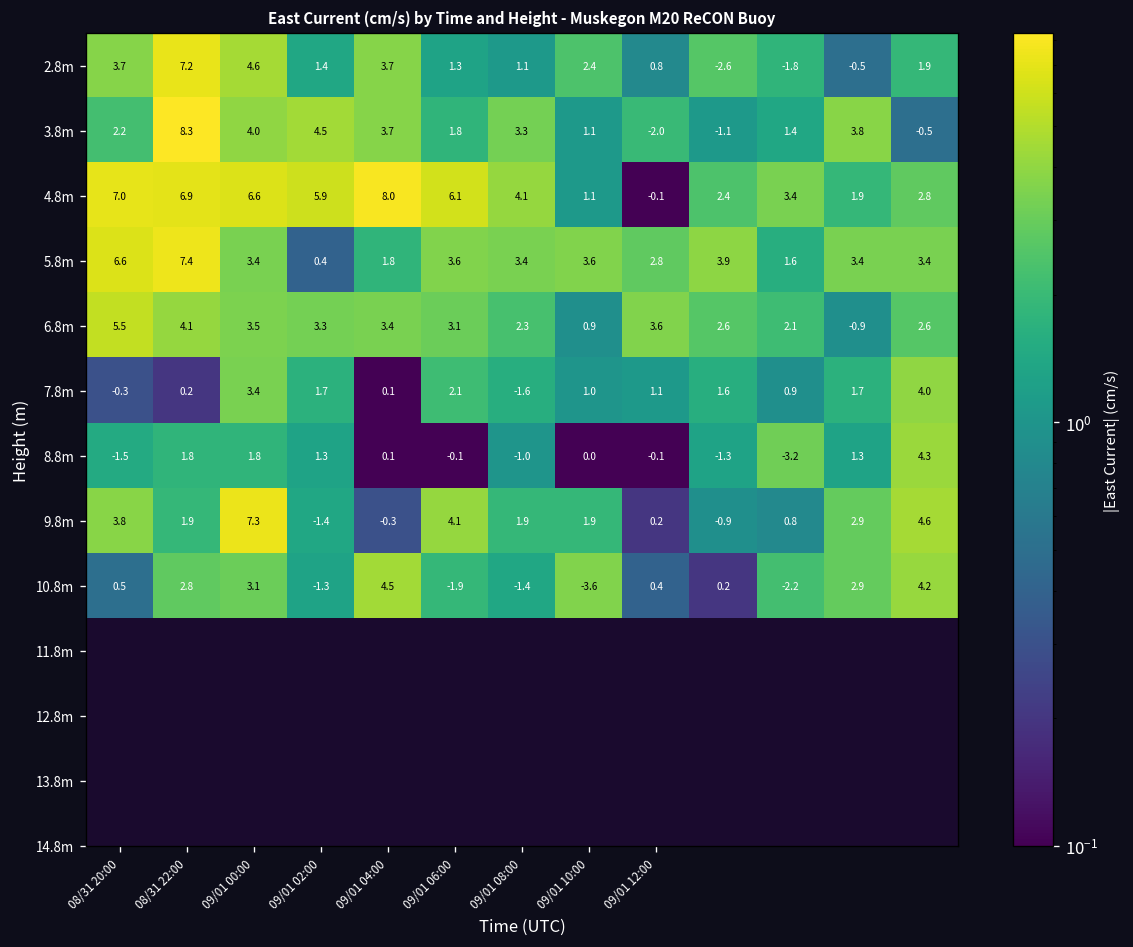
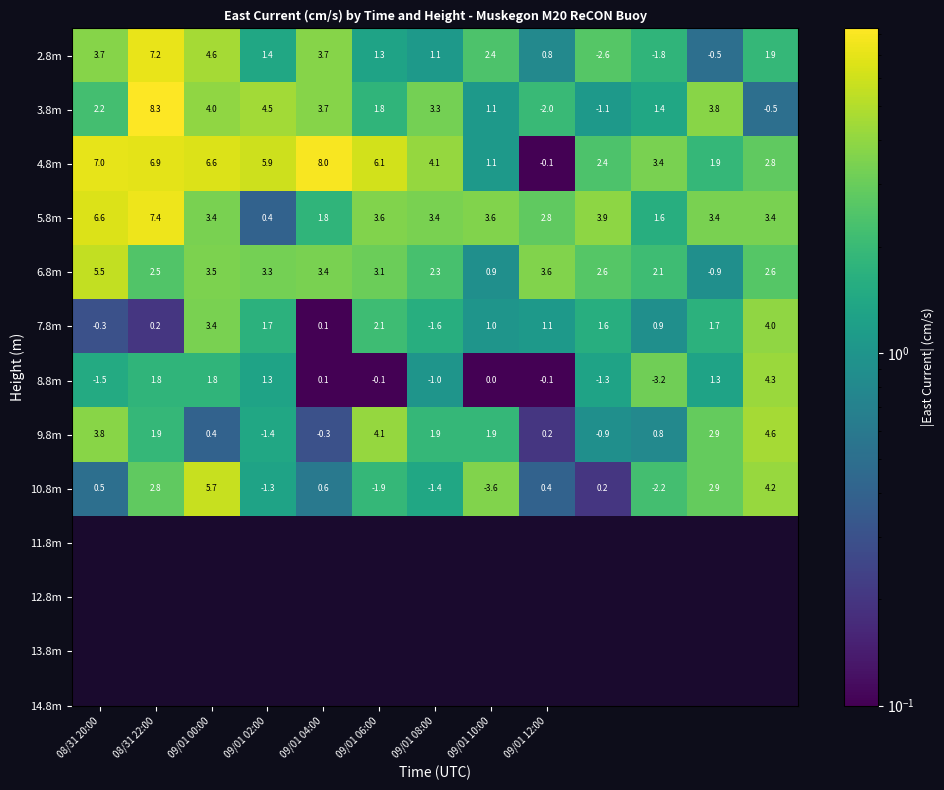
  {
    "2.8m": {
      "08/31 20:00": 3.7,
      "08/31 22:00": 7.2,
      "09/01 00:00": 4.6,
      "09/01 02:00": 1.4,
      "09/01 04:00": 3.7,
      "09/01 06:00": 1.3,
      "09/01 08:00": 1.1,
      "09/01 10:00": 2.4,
      "09/01 12:00": 0.8
    },
    "3.8m": {
      "08/31 20:00": 2.2,
      "08/31 22:00": 8.3,
      "09/01 00:00": 4.0,
      "09/01 02:00": 4.5,
      "09/01 04:00": 3.7,
      "09/01 06:00": 1.8,
      "09/01 08:00": 3.3,
      "09/01 10:00": 1.1,
      "09/01 12:00": -2.0
    },
    "4.8m": {
      "08/31 20:00": 7.0,
      "08/31 22:00": 6.9,
      "09/01 00:00": 6.6,
      "09/01 02:00": 5.9,
      "09/01 04:00": 8.0,
      "09/01 06:00": 6.1,
      "09/01 08:00": 4.1,
      "09/01 10:00": 1.1,
      "09/01 12:00": -0.1
    },
    "5.8m": {
      "08/31 20:00": 6.6,
      "08/31 22:00": 7.4,
      "09/01 00:00": 3.4,
      "09/01 02:00": 0.4,
      "09/01 04:00": 1.8,
      "09/01 06:00": 3.6,
      "09/01 08:00": 3.4,
      "09/01 10:00": 3.6,
      "09/01 12:00": 2.8
    },
    "6.8m": {
      "08/31 20:00": 5.5,
-     "08/31 22:00": 4.1,
+     "08/31 22:00": 2.5,
      "09/01 00:00": 3.5,
      "09/01 02:00": 3.3,
      "09/01 04:00": 3.4,
      "09/01 06:00": 3.1,
      "09/01 08:00": 2.3,
      "09/01 10:00": 0.9,
      "09/01 12:00": 3.6
    },
    "7.8m": {
      "08/31 20:00": -0.3,
      "08/31 22:00": 0.2,
      "09/01 00:00": 3.4,
      "09/01 02:00": 1.7,
      "09/01 04:00": 0.1,
      "09/01 06:00": 2.1,
      "09/01 08:00": -1.6,
      "09/01 10:00": 1.0,
      "09/01 12:00": 1.1
    },
    "8.8m": {
      "08/31 20:00": -1.5,
      "08/31 22:00": 1.8,
      "09/01 00:00": 1.8,
      "09/01 02:00": 1.3,
      "09/01 04:00": 0.1,
      "09/01 06:00": -0.1,
      "09/01 08:00": -1.0,
      "09/01 10:00": 0.0,
      "09/01 12:00": -0.1
    },
    "9.8m": {
      "08/31 20:00": 3.8,
      "08/31 22:00": 1.9,
-     "09/01 00:00": 7.3,
+     "09/01 00:00": 0.4,
      "09/01 02:00": -1.4,
      "09/01 04:00": -0.3,
      "09/01 06:00": 4.1,
      "09/01 08:00": 1.9,
      "09/01 10:00": 1.9,
      "09/01 12:00": 0.2
    },
    "10.8m": {
      "08/31 20:00": 0.5,
      "08/31 22:00": 2.8,
-     "09/01 00:00": 3.1,
+     "09/01 00:00": 5.7,
      "09/01 02:00": -1.3,
-     "09/01 04:00": 4.5,
+     "09/01 04:00": 0.6,
      "09/01 06:00": -1.9,
      "09/01 08:00": -1.4,
      "09/01 10:00": -3.6,
      "09/01 12:00": 0.4
    }
  }
